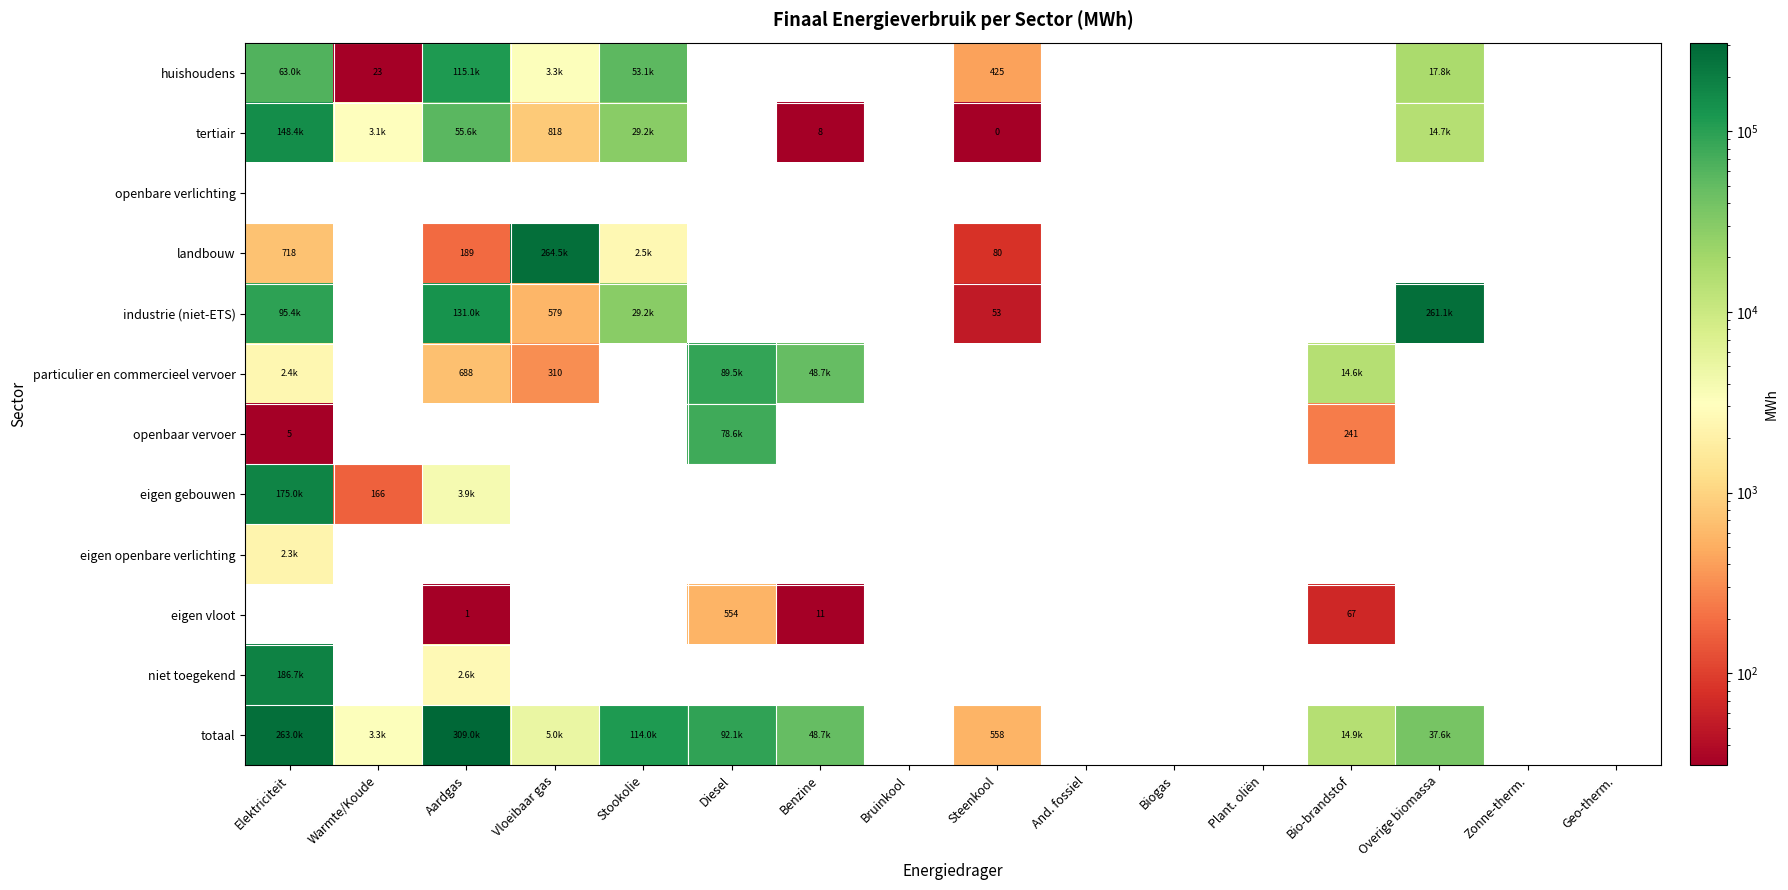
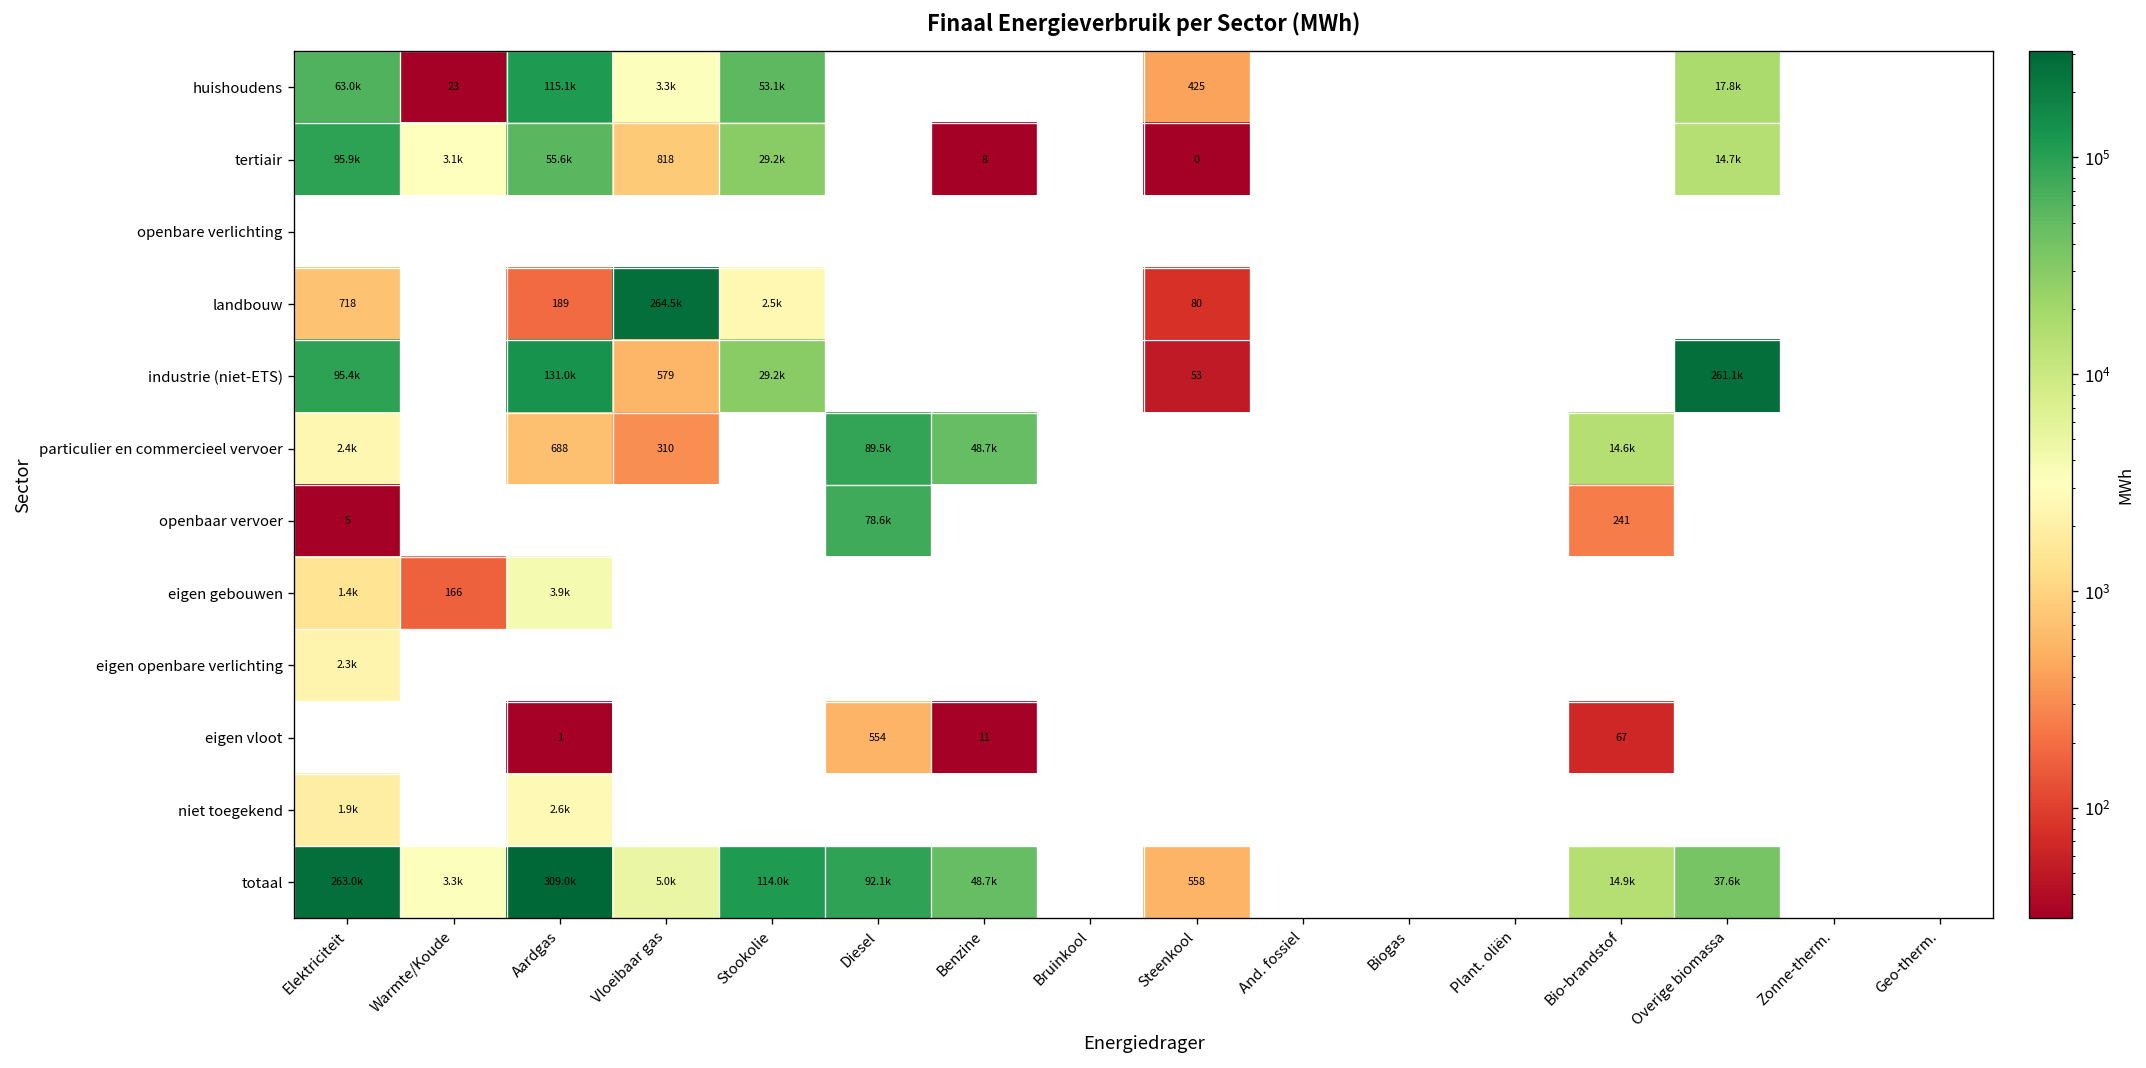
  {
    "huishoudens": {
      "Elektriciteit": "63.0k",
      "Warmte/Koude": "23",
      "Aardgas": "115.1k",
      "Vloeibaar gas": "3.3k",
      "Stookolie": "53.1k",
      "Steenkool": "425",
      "Overige biomassa": "17.8k"
    },
    "tertiair": {
-     "Elektriciteit": "148.4k",
+     "Elektriciteit": "95.9k",
      "Warmte/Koude": "3.1k",
      "Aardgas": "55.6k",
      "Vloeibaar gas": "818",
      "Stookolie": "29.2k",
      "Benzine": "8",
      "Steenkool": "0",
      "Overige biomassa": "14.7k"
    },
    "landbouw": {
      "Elektriciteit": "718",
      "Aardgas": "189",
      "Vloeibaar gas": "264.5k",
      "Stookolie": "2.5k",
      "Steenkool": "80"
    },
    "industrie (niet-ETS)": {
      "Elektriciteit": "95.4k",
      "Aardgas": "131.0k",
      "Vloeibaar gas": "579",
      "Stookolie": "29.2k",
      "Steenkool": "53",
      "Overige biomassa": "261.1k"
    },
    "particulier en commercieel vervoer": {
      "Elektriciteit": "2.4k",
      "Aardgas": "688",
      "Vloeibaar gas": "310",
      "Diesel": "89.5k",
      "Benzine": "48.7k",
      "Bio-brandstof": "14.6k"
    },
    "openbaar vervoer": {
      "Elektriciteit": "5",
      "Diesel": "78.6k",
      "Bio-brandstof": "241"
    },
    "eigen gebouwen": {
-     "Elektriciteit": "175.0k",
+     "Elektriciteit": "1.4k",
      "Warmte/Koude": "166",
      "Aardgas": "3.9k"
    },
    "eigen openbare verlichting": {
      "Elektriciteit": "2.3k"
    },
    "eigen vloot": {
      "Aardgas": "1",
      "Diesel": "554",
      "Benzine": "11",
      "Bio-brandstof": "67"
    },
    "niet toegekend": {
-     "Elektriciteit": "186.7k",
+     "Elektriciteit": "1.9k",
      "Aardgas": "2.6k"
    },
    "totaal": {
      "Elektriciteit": "263.0k",
      "Warmte/Koude": "3.3k",
      "Aardgas": "309.0k",
      "Vloeibaar gas": "5.0k",
      "Stookolie": "114.0k",
      "Diesel": "92.1k",
      "Benzine": "48.7k",
      "Steenkool": "558",
      "Bio-brandstof": "14.9k",
      "Overige biomassa": "37.6k"
    }
  }
